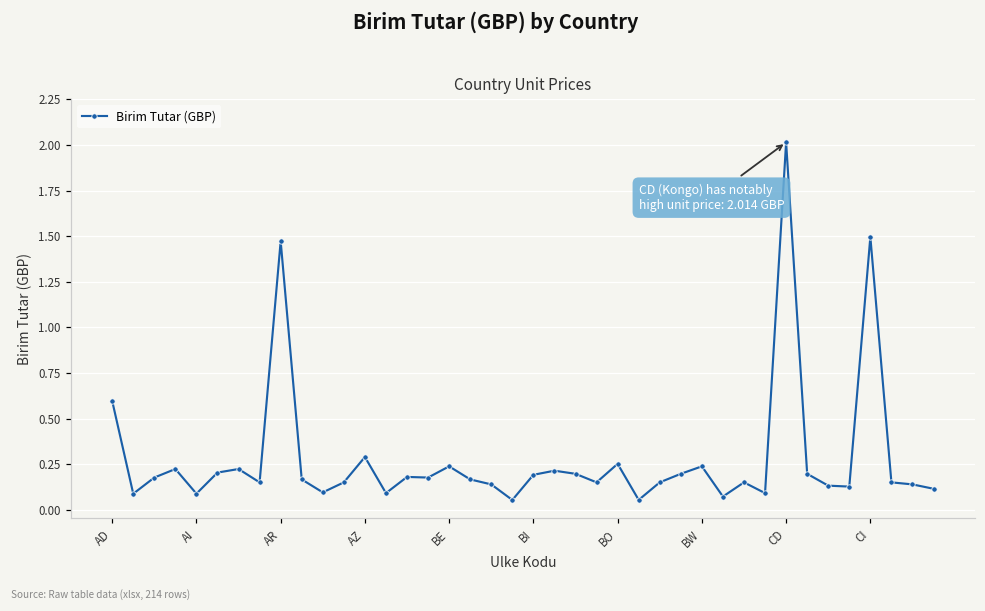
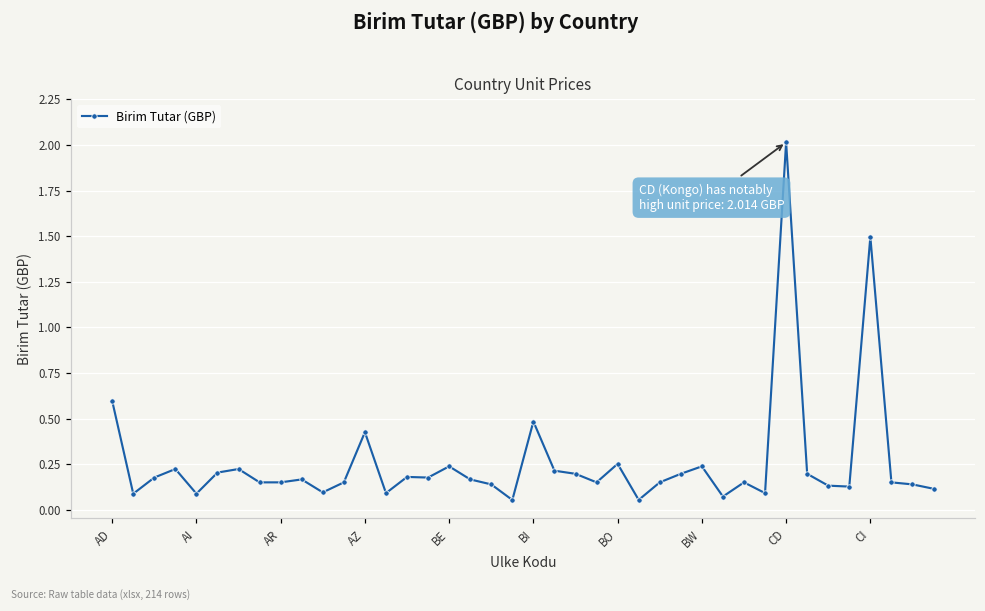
  {
    "AD": 0.60,
    "AI": 0.09,
-   "AR": 1.47,
-   "AZ": 0.29,
+   "AR": 0.15,
+   "AZ": 0.43,
    "BE": 0.24,
-   "BI": 0.19,
+   "BI": 0.48,
    "BO": 0.25,
    "BW": 0.24,
    "CD": 2.01,
    "CI": 1.50
  }
